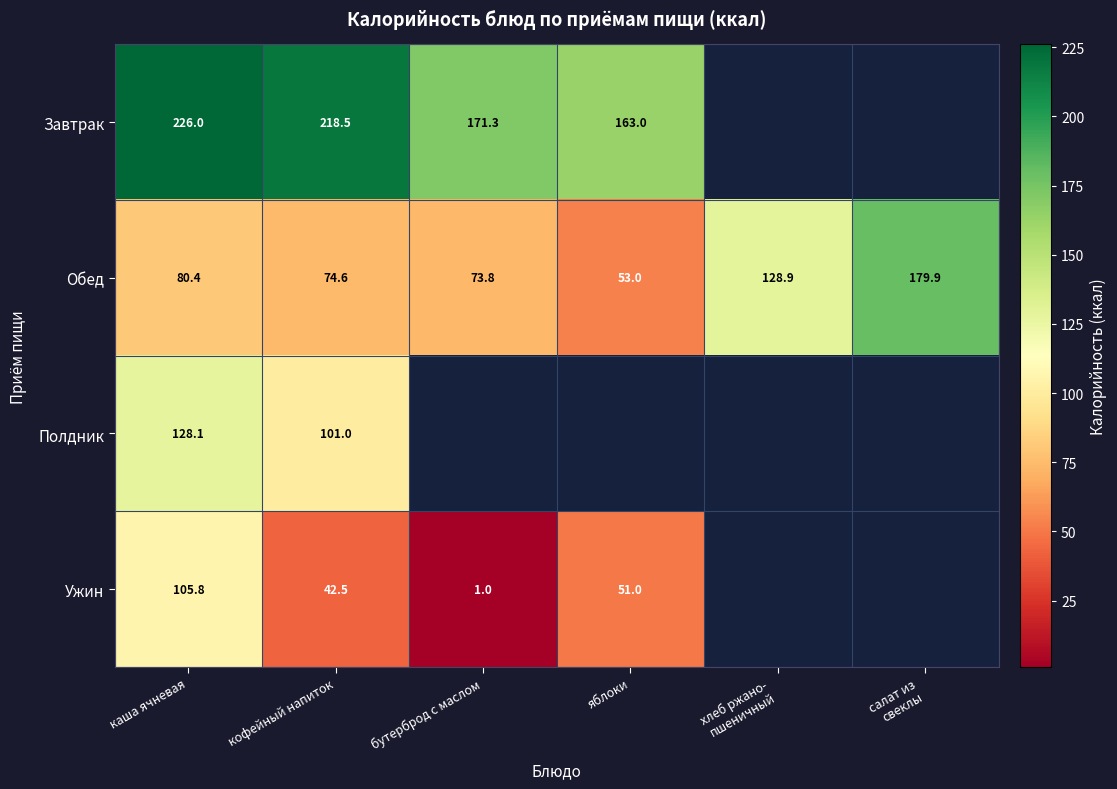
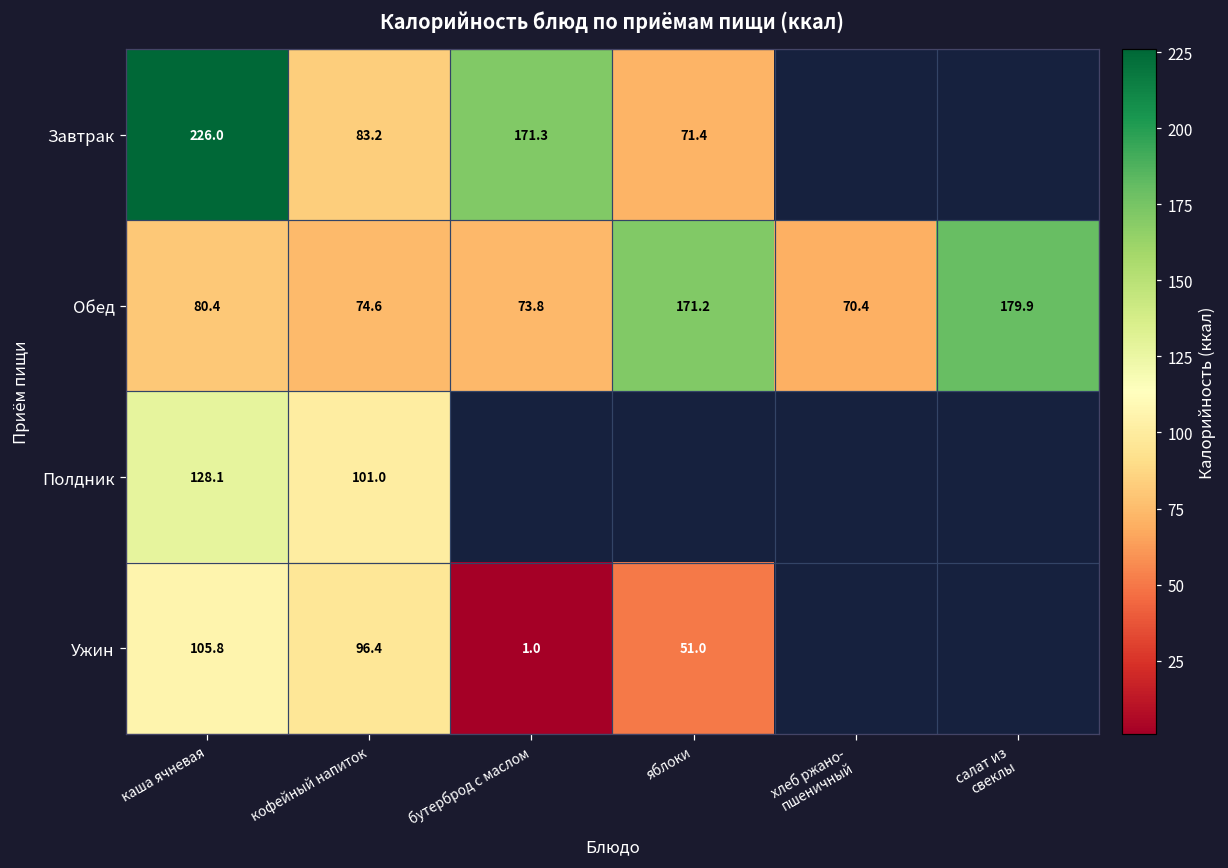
  {
    "Завтрак": {
      "каша ячневая": 226.0,
-     "кофейный напиток": 218.5,
+     "кофейный напиток": 83.2,
      "бутерброд с маслом": 171.3,
-     "яблоки": 163.0
+     "яблоки": 71.4
    },
    "Обед": {
      "каша ячневая": 80.4,
      "кофейный напиток": 74.6,
      "бутерброд с маслом": 73.8,
-     "яблоки": 53.0,
-     "хлеб ржано- пшеничный": 128.9,
+     "яблоки": 171.2,
+     "хлеб ржано- пшеничный": 70.4,
      "салат из свеклы": 179.9
    },
    "Полдник": {
      "каша ячневая": 128.1,
      "кофейный напиток": 101.0
    },
    "Ужин": {
      "каша ячневая": 105.8,
-     "кофейный напиток": 42.5,
+     "кофейный напиток": 96.4,
      "бутерброд с маслом": 1.0,
      "яблоки": 51.0
    }
  }
